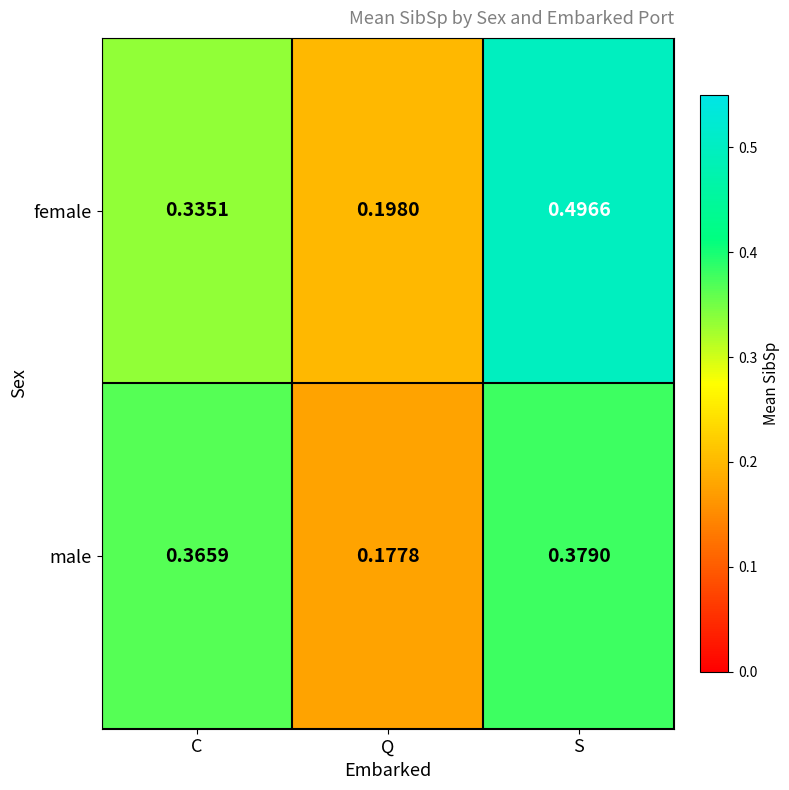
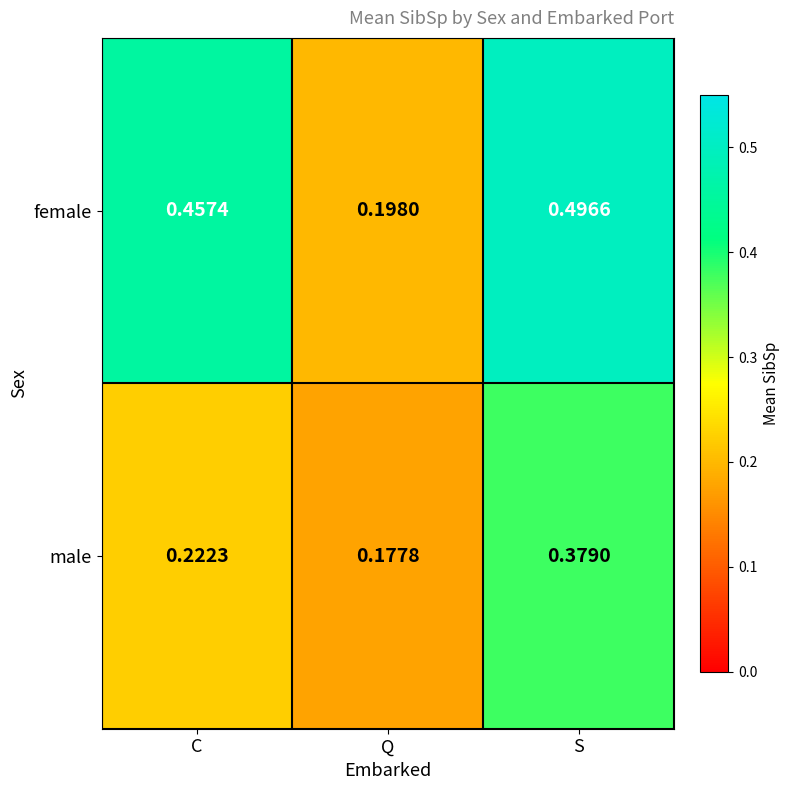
  {
    "female": {
-     "C": 0.3351,
+     "C": 0.4574,
      "Q": 0.1980,
      "S": 0.4966
    },
    "male": {
-     "C": 0.3659,
+     "C": 0.2223,
      "Q": 0.1778,
      "S": 0.3790
    }
  }
